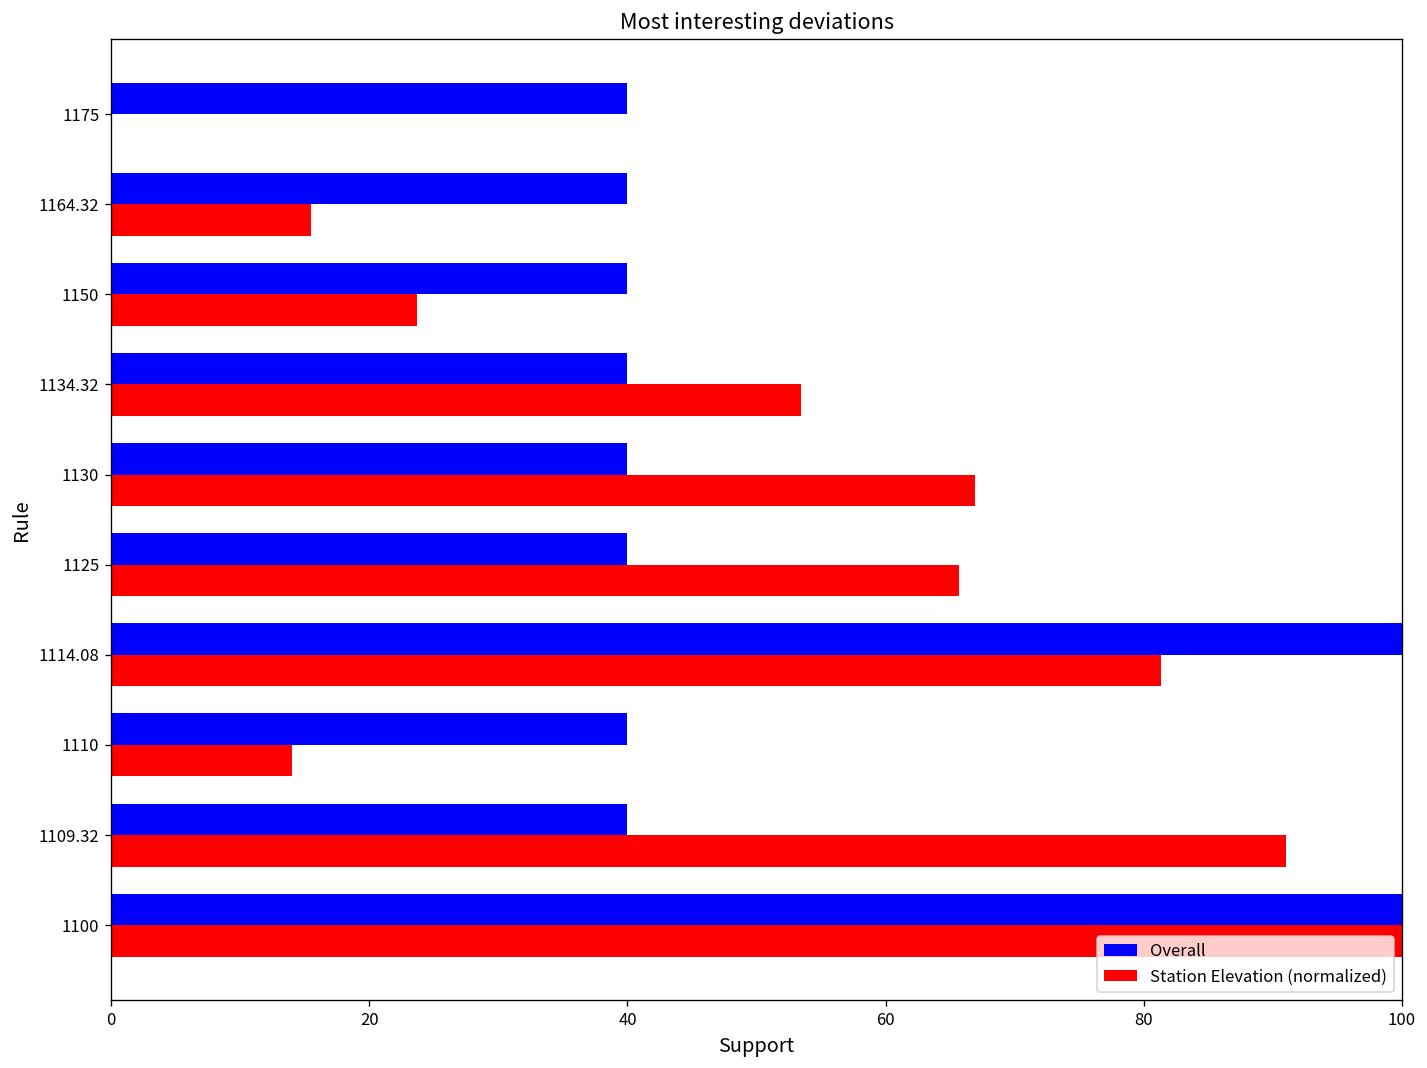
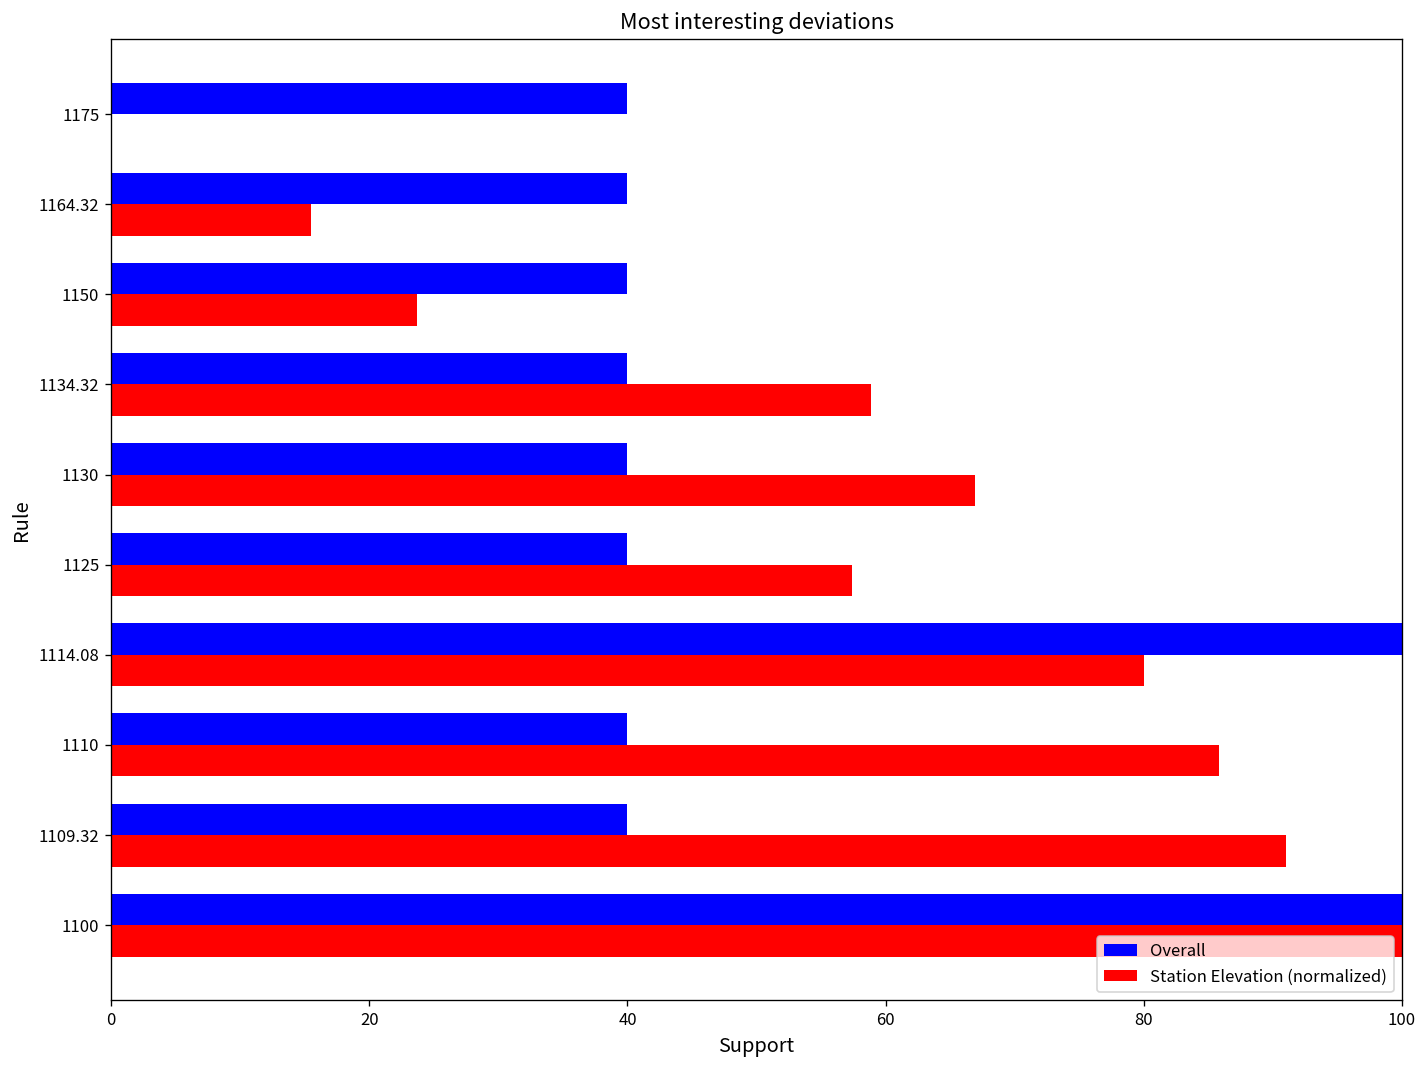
  {
    "Overall": {
      "1175": 40.0,
      "1164.32": 40.0,
      "1150": 40.0,
      "1134.32": 40.0,
      "1130": 40.0,
      "1125": 40.0,
      "1114.08": 100.0,
      "1110": 40.0,
      "1109.32": 40.0,
      "1100": 100.0
    },
    "Station Elevation (normalized)": {
      "1175": 0.0,
      "1164.32": 15.5,
      "1150": 23.7,
-     "1134.32": 53.5,
+     "1134.32": 58.9,
      "1130": 67.0,
-     "1125": 65.7,
-     "1114.08": 81.3,
-     "1110": 14.0,
+     "1125": 57.4,
+     "1114.08": 80.0,
+     "1110": 85.8,
      "1109.32": 91.0,
      "1100": 100.0
    }
  }
